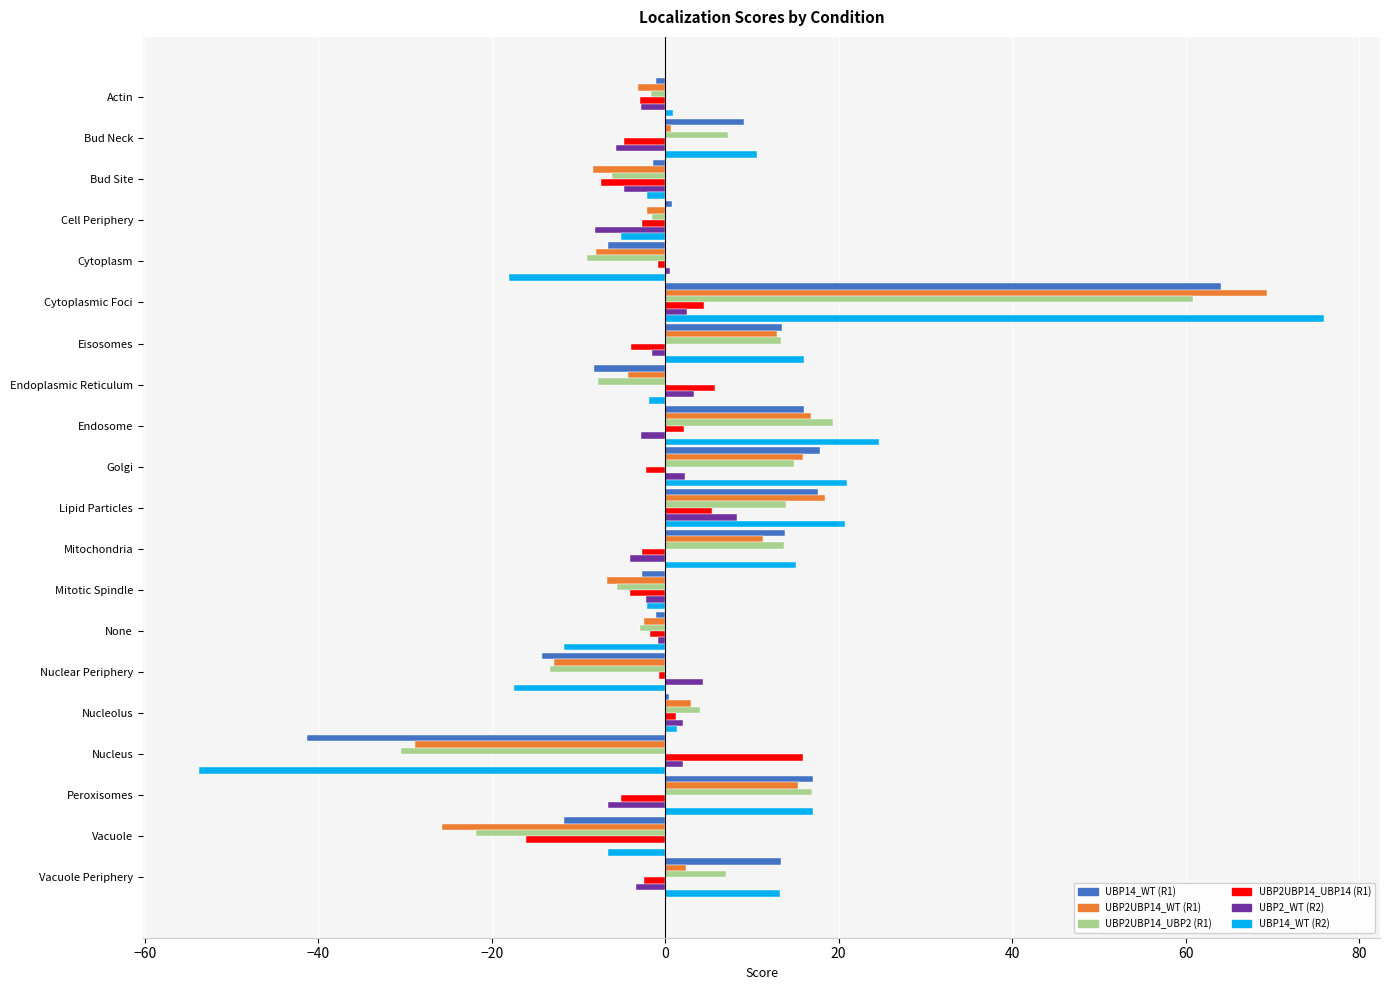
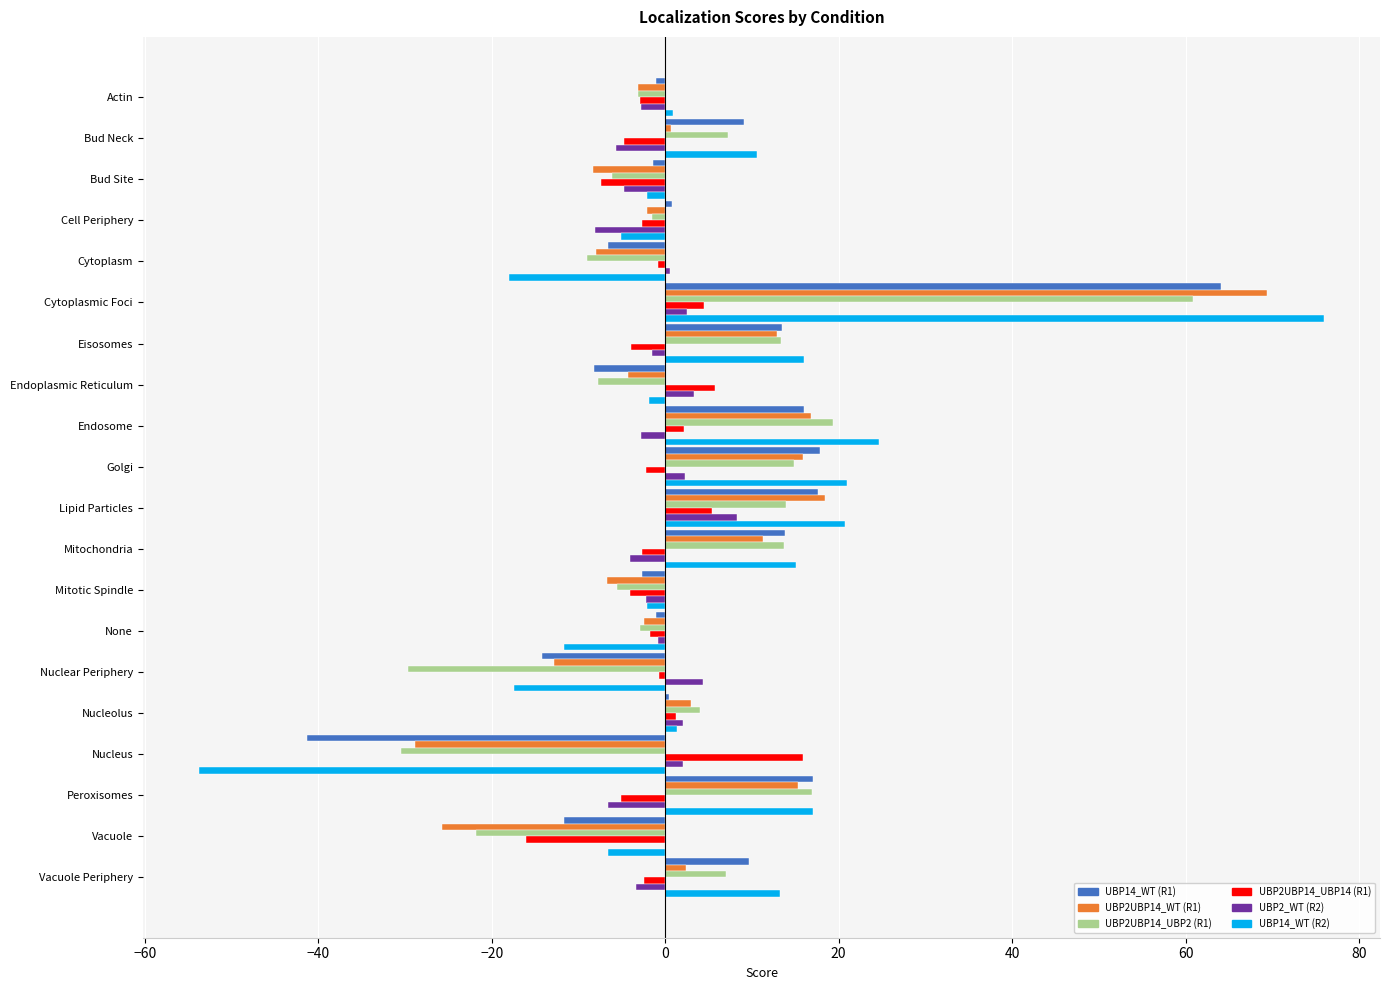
  {
    "UBP14_WT (R1)": {
      "Actin": -1,
      "Bud Neck": 9,
      "Bud Site": -1,
      "Cell Periphery": 1,
      "Cytoplasm": -7,
      "Cytoplasmic Foci": 64,
      "Eisosomes": 14,
      "Endoplasmic Reticulum": -8,
      "Endosome": 16,
      "Golgi": 18,
      "Lipid Particles": 18,
      "Mitochondria": 14,
      "Mitotic Spindle": -3,
      "None": -1,
      "Nuclear Periphery": -14,
      "Nucleolus": 0,
      "Nucleus": -41,
      "Peroxisomes": 17,
      "Vacuole": -12,
-     "Vacuole Periphery": 13
+     "Vacuole Periphery": 10
    },
    "UBP2UBP14_WT (R1)": {
      "Actin": -3,
      "Bud Neck": 1,
      "Bud Site": -8,
      "Cell Periphery": -2,
      "Cytoplasm": -8,
      "Cytoplasmic Foci": 69,
      "Eisosomes": 13,
      "Endoplasmic Reticulum": -4,
      "Endosome": 17,
      "Golgi": 16,
      "Lipid Particles": 18,
      "Mitochondria": 11,
      "Mitotic Spindle": -7,
      "None": -2,
      "Nuclear Periphery": -13,
      "Nucleolus": 3,
      "Nucleus": -29,
      "Peroxisomes": 15,
      "Vacuole": -26,
      "Vacuole Periphery": 2
    },
    "UBP2UBP14_UBP2 (R1)": {
-     "Actin": -2,
+     "Actin": -3,
      "Bud Neck": 7,
      "Bud Site": -6,
      "Cell Periphery": -2,
      "Cytoplasm": -9,
      "Cytoplasmic Foci": 61,
      "Eisosomes": 13,
      "Endoplasmic Reticulum": -8,
      "Endosome": 19,
      "Golgi": 15,
      "Lipid Particles": 14,
      "Mitochondria": 14,
      "Mitotic Spindle": -6,
      "None": -3,
-     "Nuclear Periphery": -13,
+     "Nuclear Periphery": -30,
      "Nucleolus": 4,
      "Nucleus": -30,
      "Peroxisomes": 17,
      "Vacuole": -22,
      "Vacuole Periphery": 7
    },
    "UBP2UBP14_UBP14 (R1)": {
      "Actin": -3,
      "Bud Neck": -5,
      "Bud Site": -7,
      "Cell Periphery": -3,
      "Cytoplasm": -1,
      "Cytoplasmic Foci": 4,
      "Eisosomes": -4,
      "Endoplasmic Reticulum": 6,
      "Endosome": 2,
      "Golgi": -2,
      "Lipid Particles": 5,
      "Mitochondria": -3,
      "Mitotic Spindle": -4,
      "None": -2,
      "Nuclear Periphery": -1,
      "Nucleolus": 1,
      "Nucleus": 16,
      "Peroxisomes": -5,
      "Vacuole": -16,
      "Vacuole Periphery": -2
    },
    "UBP2_WT (R2)": {
      "Actin": -3,
      "Bud Neck": -6,
      "Bud Site": -5,
      "Cell Periphery": -8,
      "Cytoplasm": 1,
      "Cytoplasmic Foci": 3,
      "Eisosomes": -2,
      "Endoplasmic Reticulum": 3,
      "Endosome": -3,
      "Golgi": 2,
      "Lipid Particles": 8,
      "Mitochondria": -4,
      "Mitotic Spindle": -2,
      "None": -1,
      "Nuclear Periphery": 4,
      "Nucleolus": 2,
      "Nucleus": 2,
      "Peroxisomes": -7,
      "Vacuole Periphery": -3
    },
    "UBP14_WT (R2)": {
      "Actin": 1,
      "Bud Neck": 11,
      "Bud Site": -2,
      "Cell Periphery": -5,
      "Cytoplasm": -18,
      "Cytoplasmic Foci": 76,
      "Eisosomes": 16,
      "Endoplasmic Reticulum": -2,
      "Endosome": 25,
      "Golgi": 21,
      "Lipid Particles": 21,
      "Mitochondria": 15,
      "Mitotic Spindle": -2,
      "None": -12,
      "Nuclear Periphery": -17,
      "Nucleolus": 1,
      "Nucleus": -54,
      "Peroxisomes": 17,
      "Vacuole": -7,
      "Vacuole Periphery": 13
    }
  }
